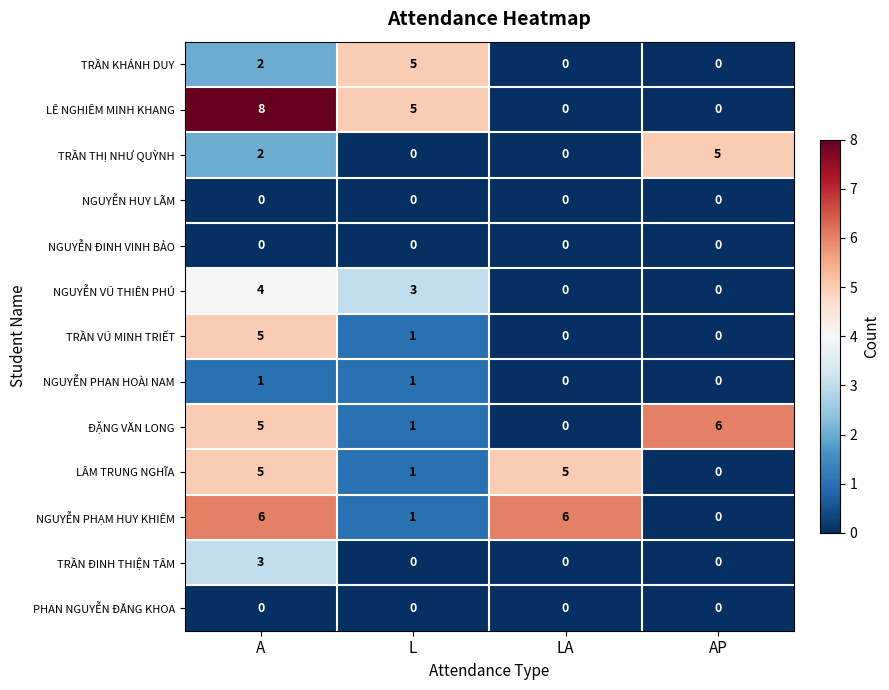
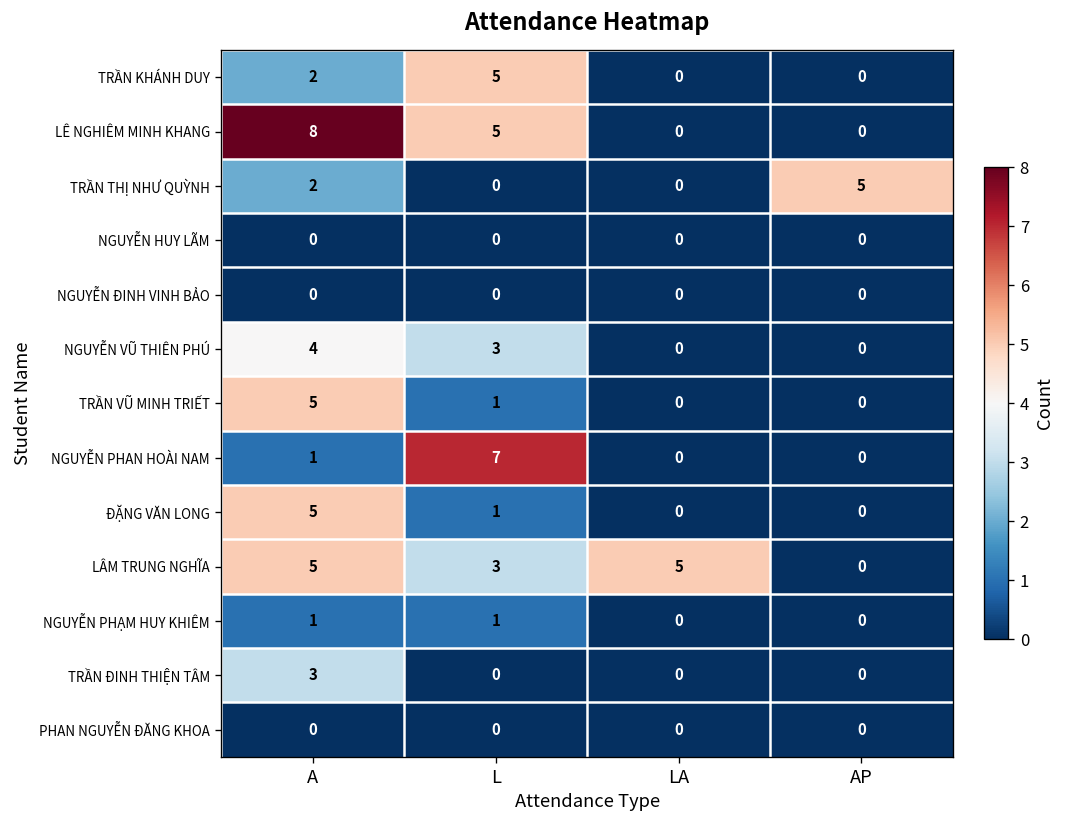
  {
    "TRẦN KHÁNH DUY": {
      "A": 2,
      "L": 5,
      "LA": 0,
      "AP": 0
    },
    "LÊ NGHIÊM MINH KHANG": {
      "A": 8,
      "L": 5,
      "LA": 0,
      "AP": 0
    },
    "TRẦN THỊ NHƯ QUỲNH": {
      "A": 2,
      "L": 0,
      "LA": 0,
      "AP": 5
    },
    "NGUYỄN HUY LÃM": {
      "A": 0,
      "L": 0,
      "LA": 0,
      "AP": 0
    },
    "NGUYỄN ĐINH VINH BẢO": {
      "A": 0,
      "L": 0,
      "LA": 0,
      "AP": 0
    },
    "NGUYỄN VŨ THIÊN PHÚ": {
      "A": 4,
      "L": 3,
      "LA": 0,
      "AP": 0
    },
    "TRẦN VŨ MINH TRIẾT": {
      "A": 5,
      "L": 1,
      "LA": 0,
      "AP": 0
    },
    "NGUYỄN PHAN HOÀI NAM": {
      "A": 1,
-     "L": 1,
+     "L": 7,
      "LA": 0,
      "AP": 0
    },
    "ĐẶNG VĂN LONG": {
      "A": 5,
      "L": 1,
      "LA": 0,
-     "AP": 6
+     "AP": 0
    },
    "LÂM TRUNG NGHĨA": {
      "A": 5,
-     "L": 1,
+     "L": 3,
      "LA": 5,
      "AP": 0
    },
    "NGUYỄN PHẠM HUY KHIÊM": {
-     "A": 6,
+     "A": 1,
      "L": 1,
-     "LA": 6,
+     "LA": 0,
      "AP": 0
    },
    "TRẦN ĐINH THIỆN TÂM": {
      "A": 3,
      "L": 0,
      "LA": 0,
      "AP": 0
    },
    "PHAN NGUYỄN ĐĂNG KHOA": {
      "A": 0,
      "L": 0,
      "LA": 0,
      "AP": 0
    }
  }
